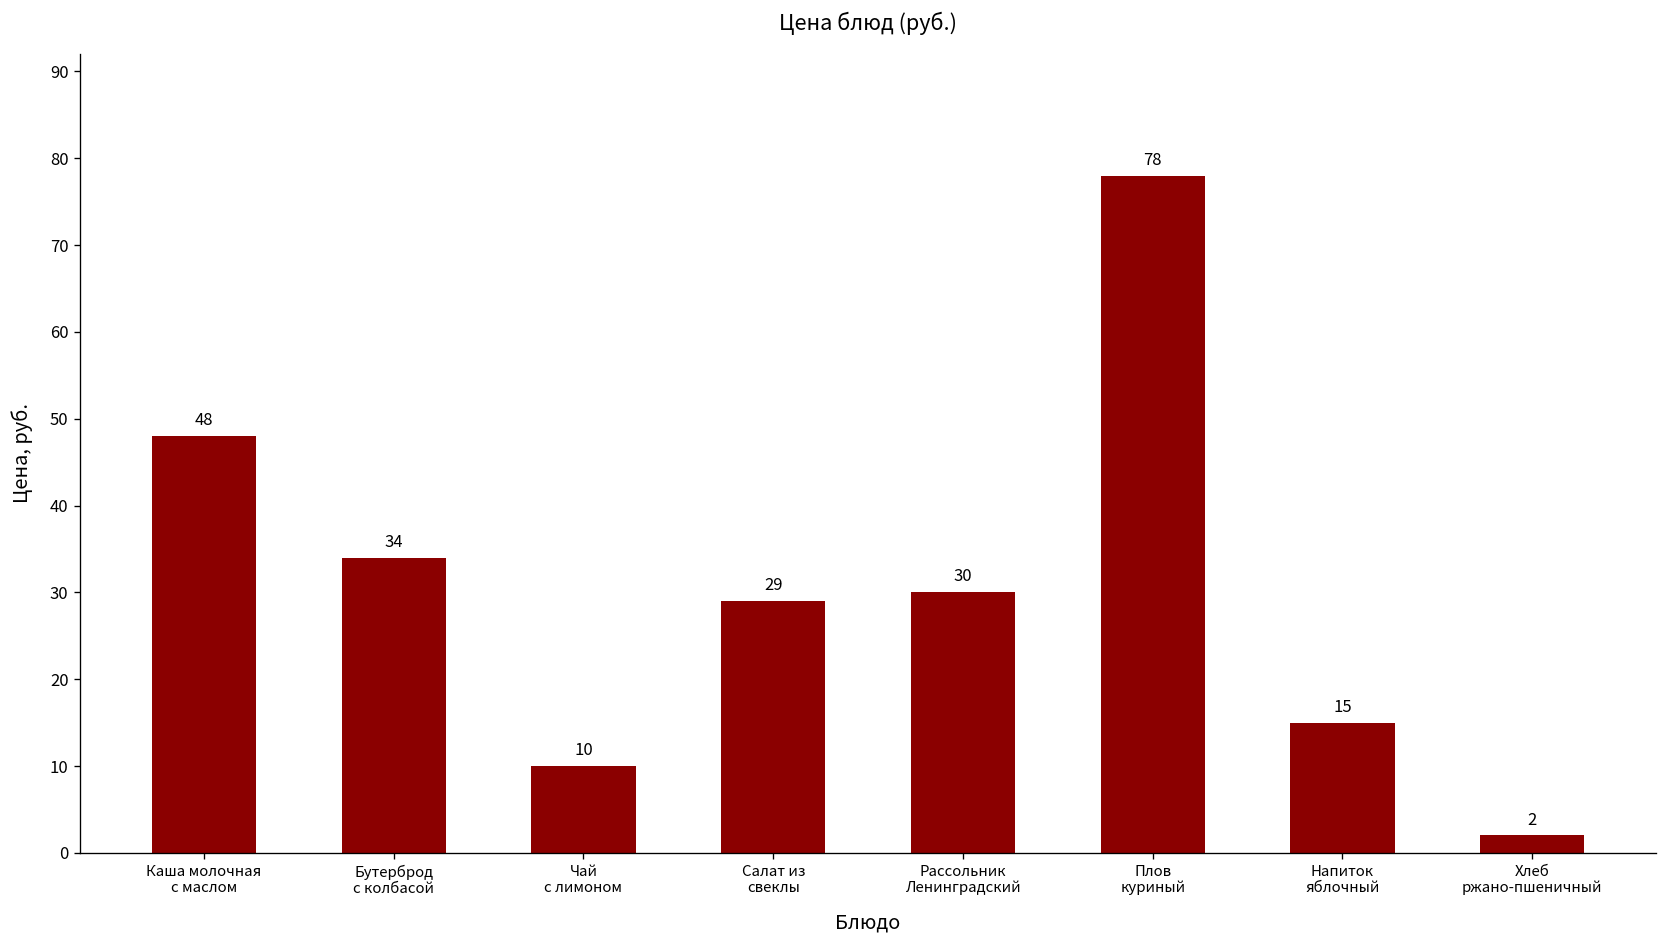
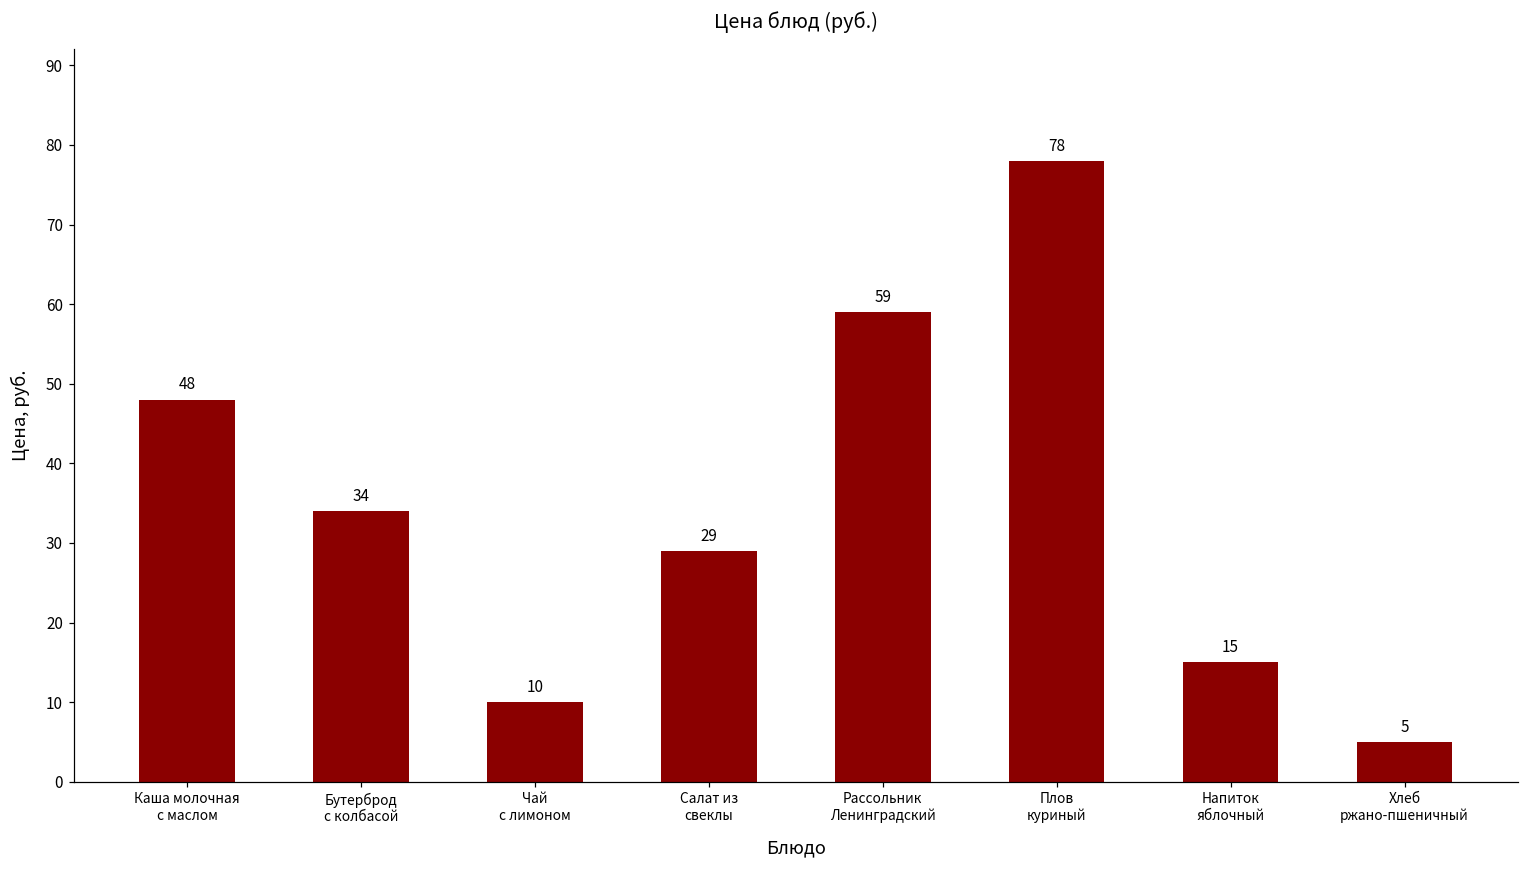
  {
    "Каша молочная с маслом": 48,
    "Бутерброд с колбасой": 34,
    "Чай с лимоном": 10,
    "Салат из свеклы": 29,
-   "Рассольник Ленинградский": 30,
+   "Рассольник Ленинградский": 59,
    "Плов куриный": 78,
    "Напиток яблочный": 15,
-   "Хлеб ржано-пшеничный": 2
+   "Хлеб ржано-пшеничный": 5
  }
